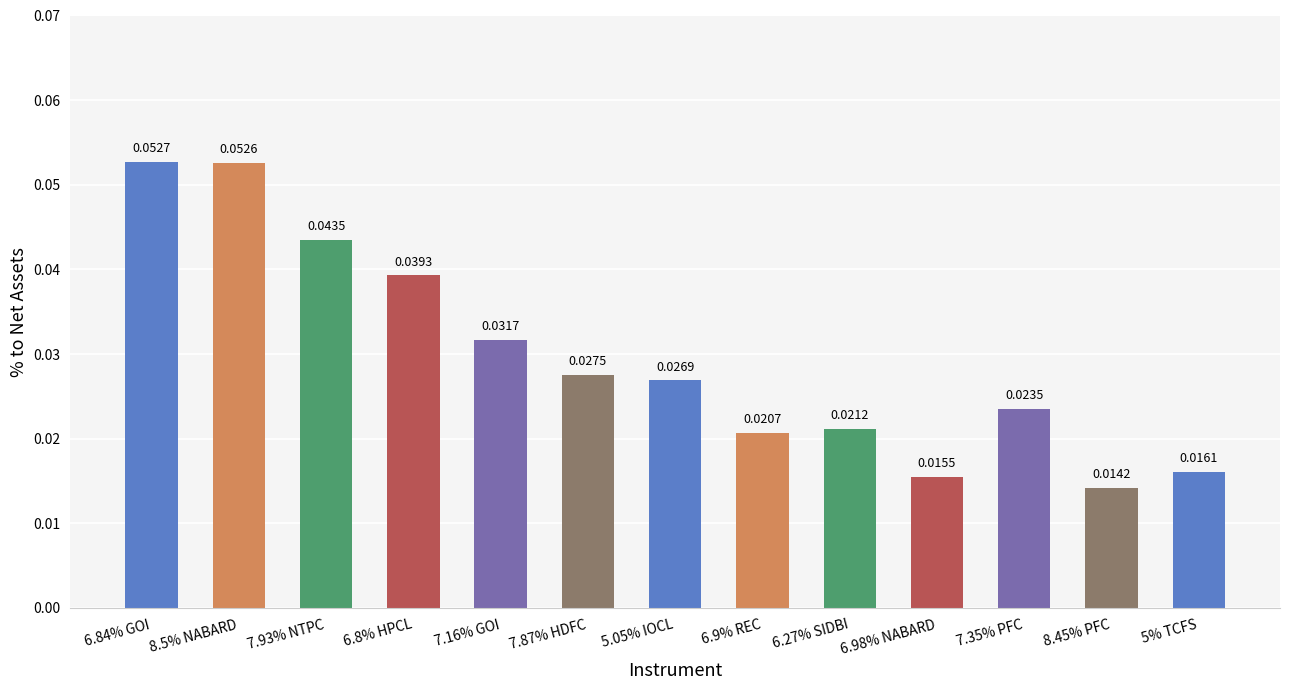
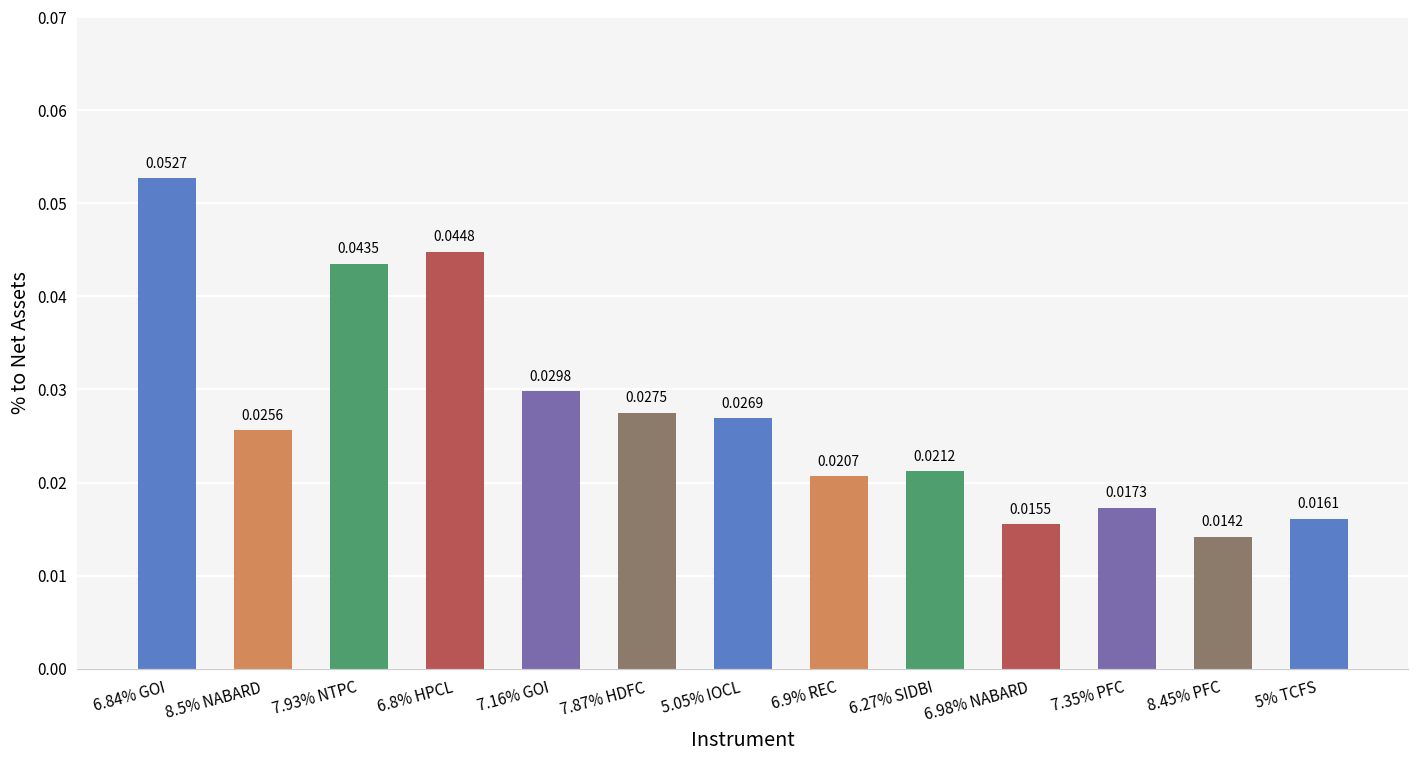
  {
    "6.84% GOI": 0.0527,
-   "8.5% NABARD": 0.0526,
+   "8.5% NABARD": 0.0256,
    "7.93% NTPC": 0.0435,
-   "6.8% HPCL": 0.0393,
-   "7.16% GOI": 0.0317,
+   "6.8% HPCL": 0.0448,
+   "7.16% GOI": 0.0298,
    "7.87% HDFC": 0.0275,
    "5.05% IOCL": 0.0269,
    "6.9% REC": 0.0207,
    "6.27% SIDBI": 0.0212,
    "6.98% NABARD": 0.0155,
-   "7.35% PFC": 0.0235,
+   "7.35% PFC": 0.0173,
    "8.45% PFC": 0.0142,
    "5% TCFS": 0.0161
  }
